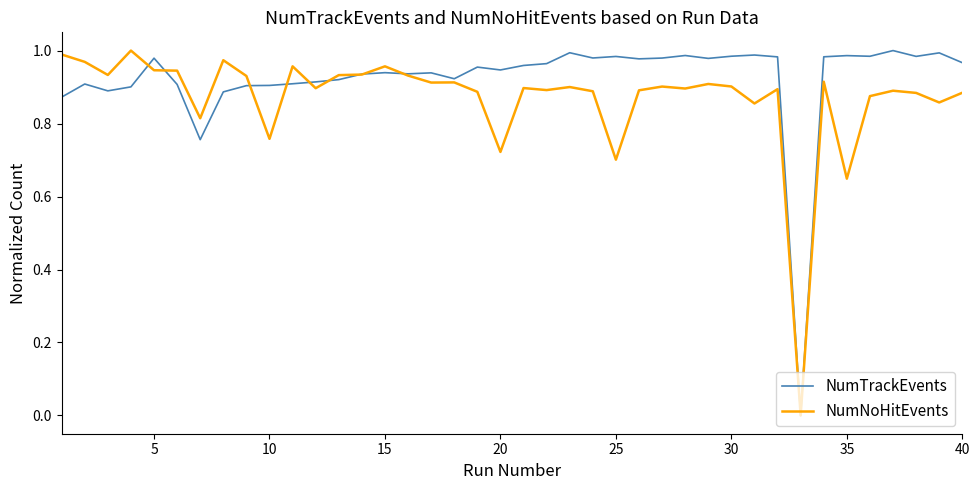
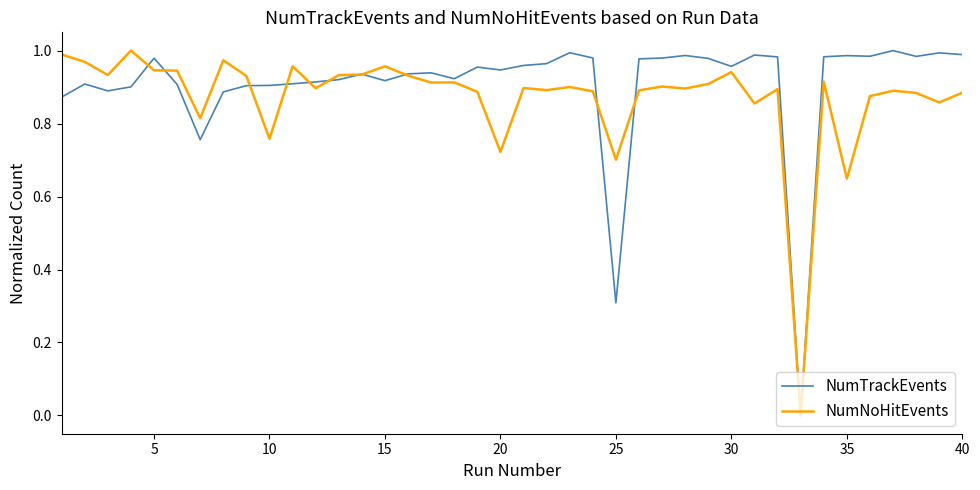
  {
    "NumTrackEvents": {
      "5": 0.98,
      "10": 0.90,
-     "15": 0.94,
+     "15": 0.92,
      "20": 0.95,
-     "25": 0.98,
-     "30": 0.98,
+     "25": 0.31,
+     "30": 0.96,
      "35": 0.99,
-     "40": 0.97
+     "40": 0.99
    },
    "NumNoHitEvents": {
      "5": 0.95,
      "10": 0.76,
      "15": 0.96,
      "20": 0.72,
      "25": 0.70,
-     "30": 0.90,
+     "30": 0.94,
      "35": 0.65,
      "40": 0.88
    }
  }
